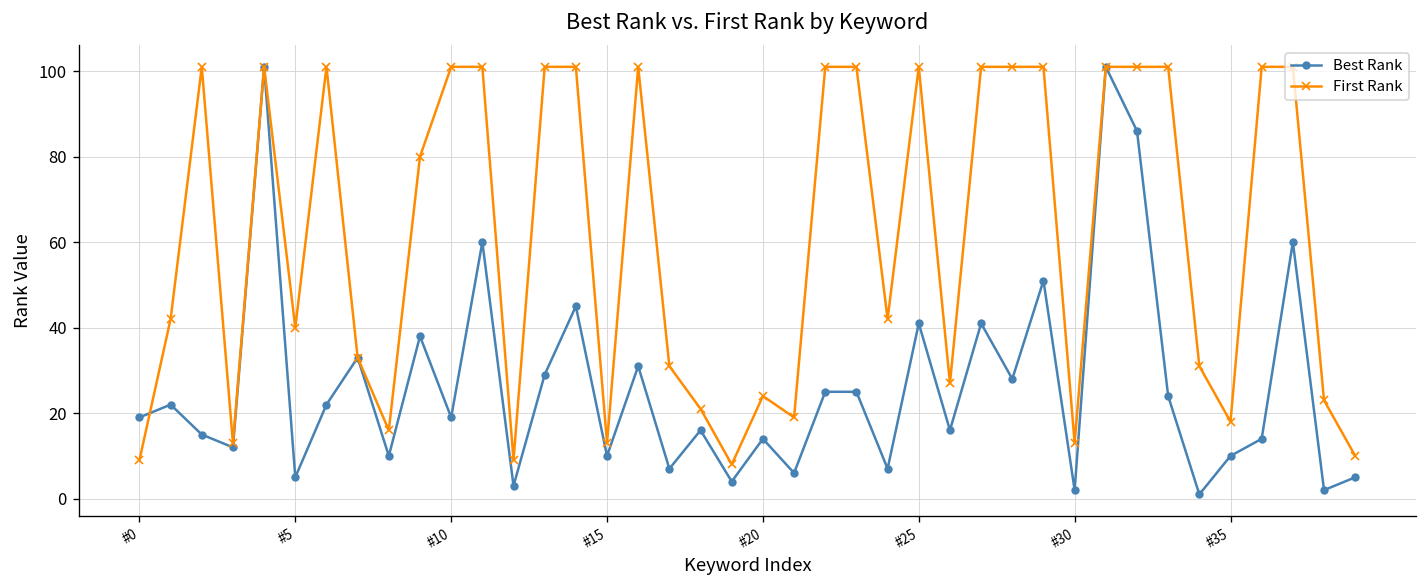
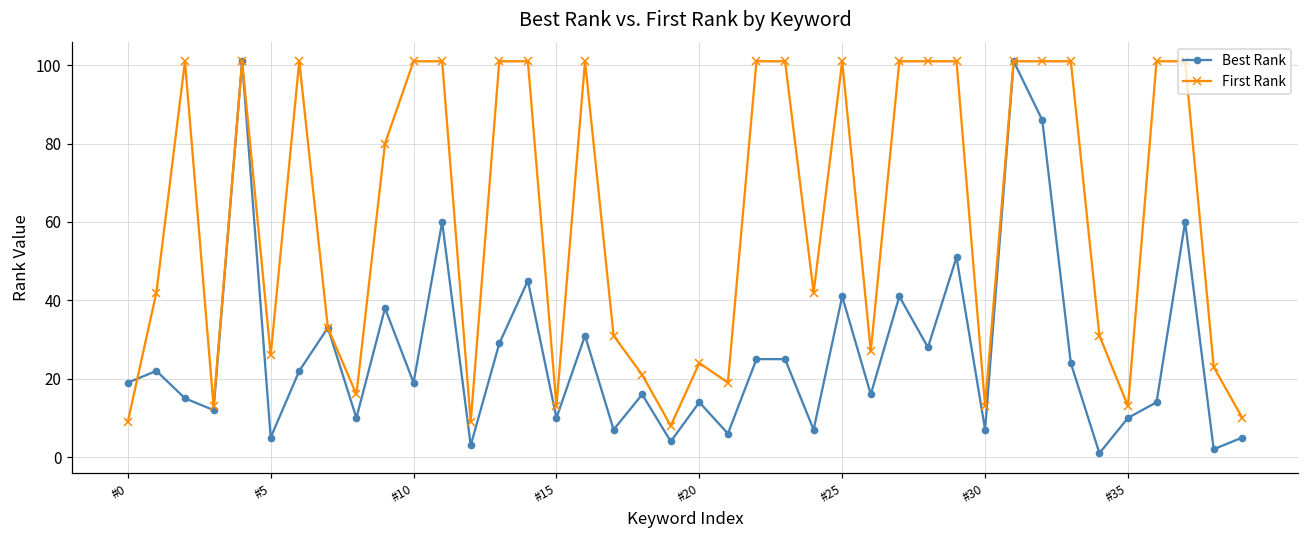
  {
    "Best Rank": {
      "#0": 19,
      "#5": 5,
      "#10": 19,
      "#15": 10,
      "#20": 14,
      "#25": 41,
-     "#30": 2,
+     "#30": 7,
      "#35": 10
    },
    "First Rank": {
      "#0": 9,
-     "#5": 40,
+     "#5": 26,
      "#10": 101,
      "#15": 13,
      "#20": 24,
      "#25": 101,
      "#30": 13,
-     "#35": 18
+     "#35": 13
    }
  }
